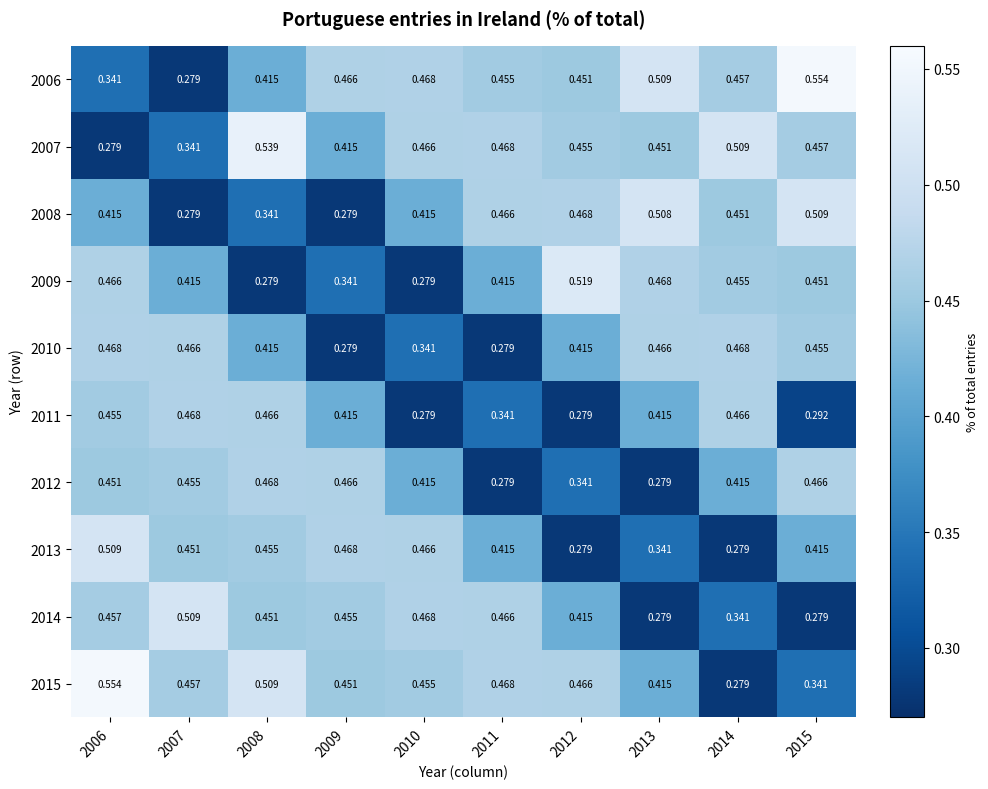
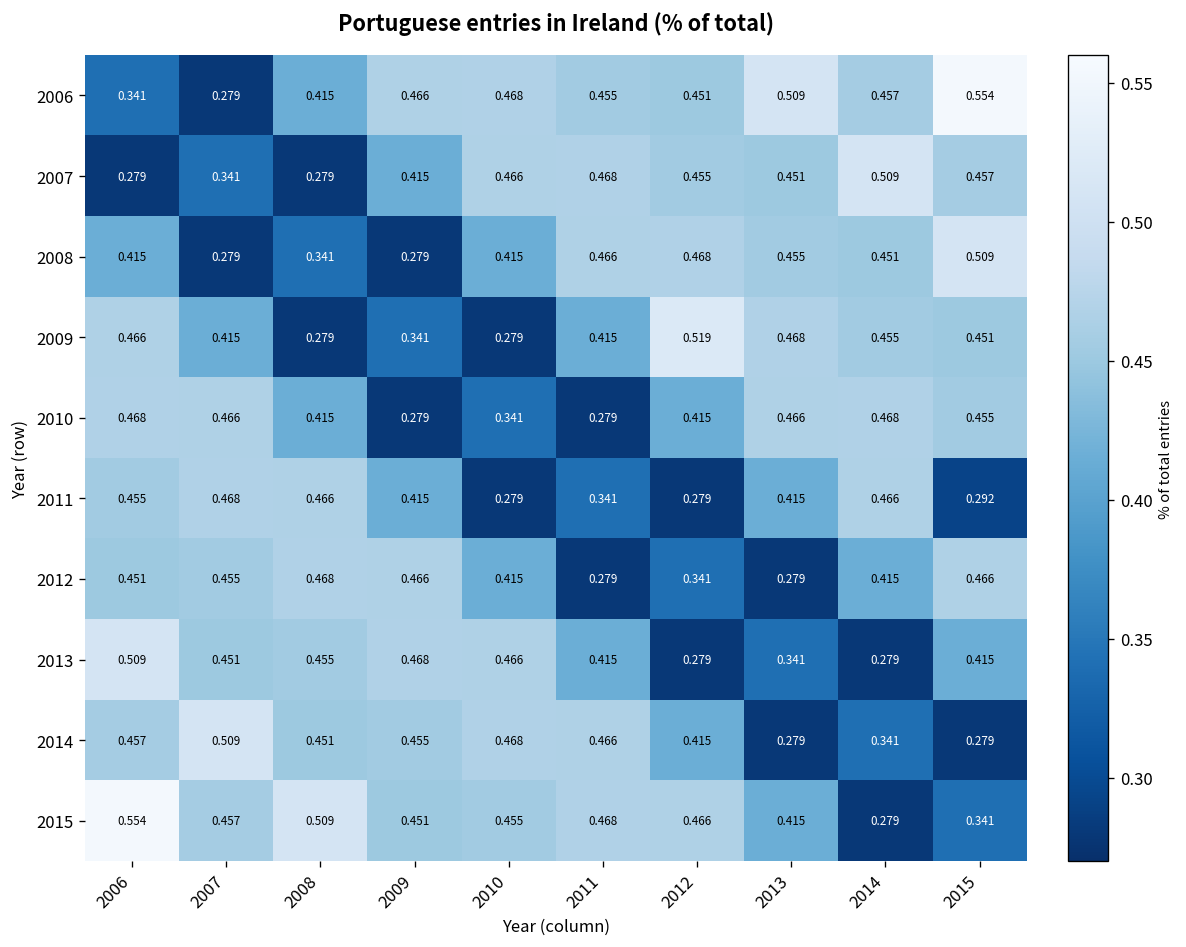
  {
    "2006": {
      "2006": 0.341,
      "2007": 0.279,
      "2008": 0.415,
      "2009": 0.466,
      "2010": 0.468,
      "2011": 0.455,
      "2012": 0.451,
      "2013": 0.509,
      "2014": 0.457,
      "2015": 0.554
    },
    "2007": {
      "2006": 0.279,
      "2007": 0.341,
-     "2008": 0.539,
+     "2008": 0.279,
      "2009": 0.415,
      "2010": 0.466,
      "2011": 0.468,
      "2012": 0.455,
      "2013": 0.451,
      "2014": 0.509,
      "2015": 0.457
    },
    "2008": {
      "2006": 0.415,
      "2007": 0.279,
      "2008": 0.341,
      "2009": 0.279,
      "2010": 0.415,
      "2011": 0.466,
      "2012": 0.468,
-     "2013": 0.508,
+     "2013": 0.455,
      "2014": 0.451,
      "2015": 0.509
    },
    "2009": {
      "2006": 0.466,
      "2007": 0.415,
      "2008": 0.279,
      "2009": 0.341,
      "2010": 0.279,
      "2011": 0.415,
      "2012": 0.519,
      "2013": 0.468,
      "2014": 0.455,
      "2015": 0.451
    },
    "2010": {
      "2006": 0.468,
      "2007": 0.466,
      "2008": 0.415,
      "2009": 0.279,
      "2010": 0.341,
      "2011": 0.279,
      "2012": 0.415,
      "2013": 0.466,
      "2014": 0.468,
      "2015": 0.455
    },
    "2011": {
      "2006": 0.455,
      "2007": 0.468,
      "2008": 0.466,
      "2009": 0.415,
      "2010": 0.279,
      "2011": 0.341,
      "2012": 0.279,
      "2013": 0.415,
      "2014": 0.466,
      "2015": 0.292
    },
    "2012": {
      "2006": 0.451,
      "2007": 0.455,
      "2008": 0.468,
      "2009": 0.466,
      "2010": 0.415,
      "2011": 0.279,
      "2012": 0.341,
      "2013": 0.279,
      "2014": 0.415,
      "2015": 0.466
    },
    "2013": {
      "2006": 0.509,
      "2007": 0.451,
      "2008": 0.455,
      "2009": 0.468,
      "2010": 0.466,
      "2011": 0.415,
      "2012": 0.279,
      "2013": 0.341,
      "2014": 0.279,
      "2015": 0.415
    },
    "2014": {
      "2006": 0.457,
      "2007": 0.509,
      "2008": 0.451,
      "2009": 0.455,
      "2010": 0.468,
      "2011": 0.466,
      "2012": 0.415,
      "2013": 0.279,
      "2014": 0.341,
      "2015": 0.279
    },
    "2015": {
      "2006": 0.554,
      "2007": 0.457,
      "2008": 0.509,
      "2009": 0.451,
      "2010": 0.455,
      "2011": 0.468,
      "2012": 0.466,
      "2013": 0.415,
      "2014": 0.279,
      "2015": 0.341
    }
  }
